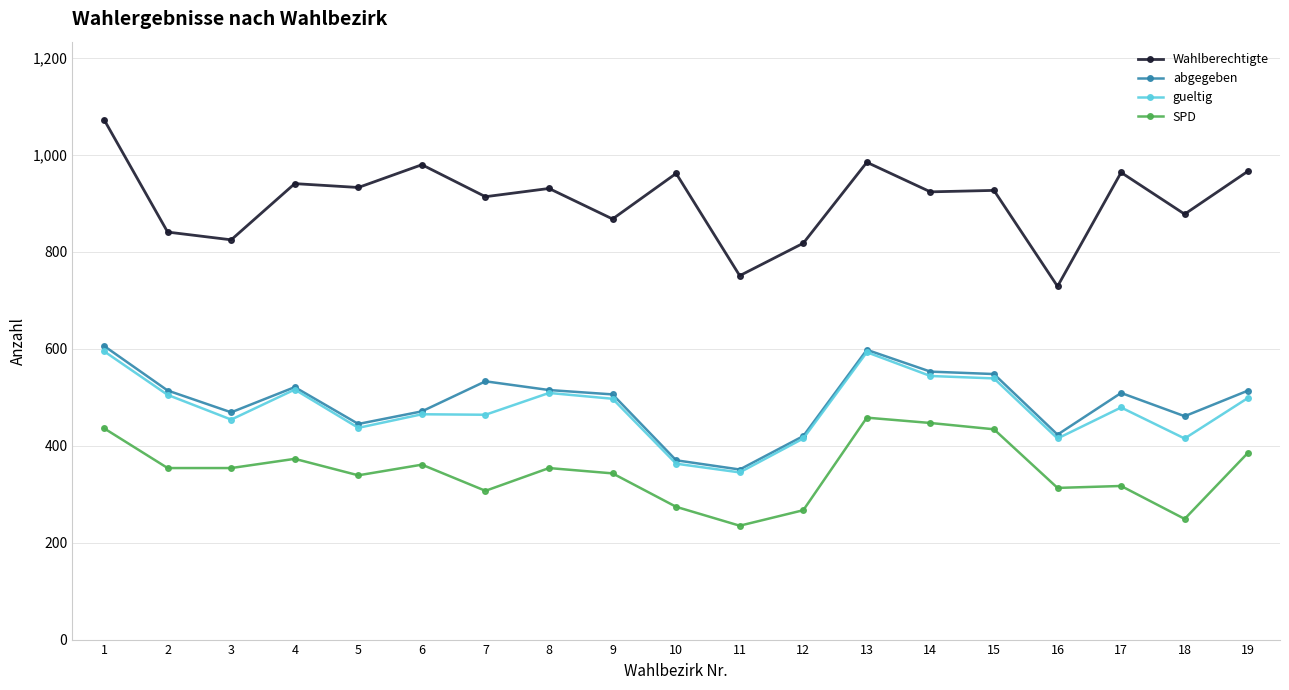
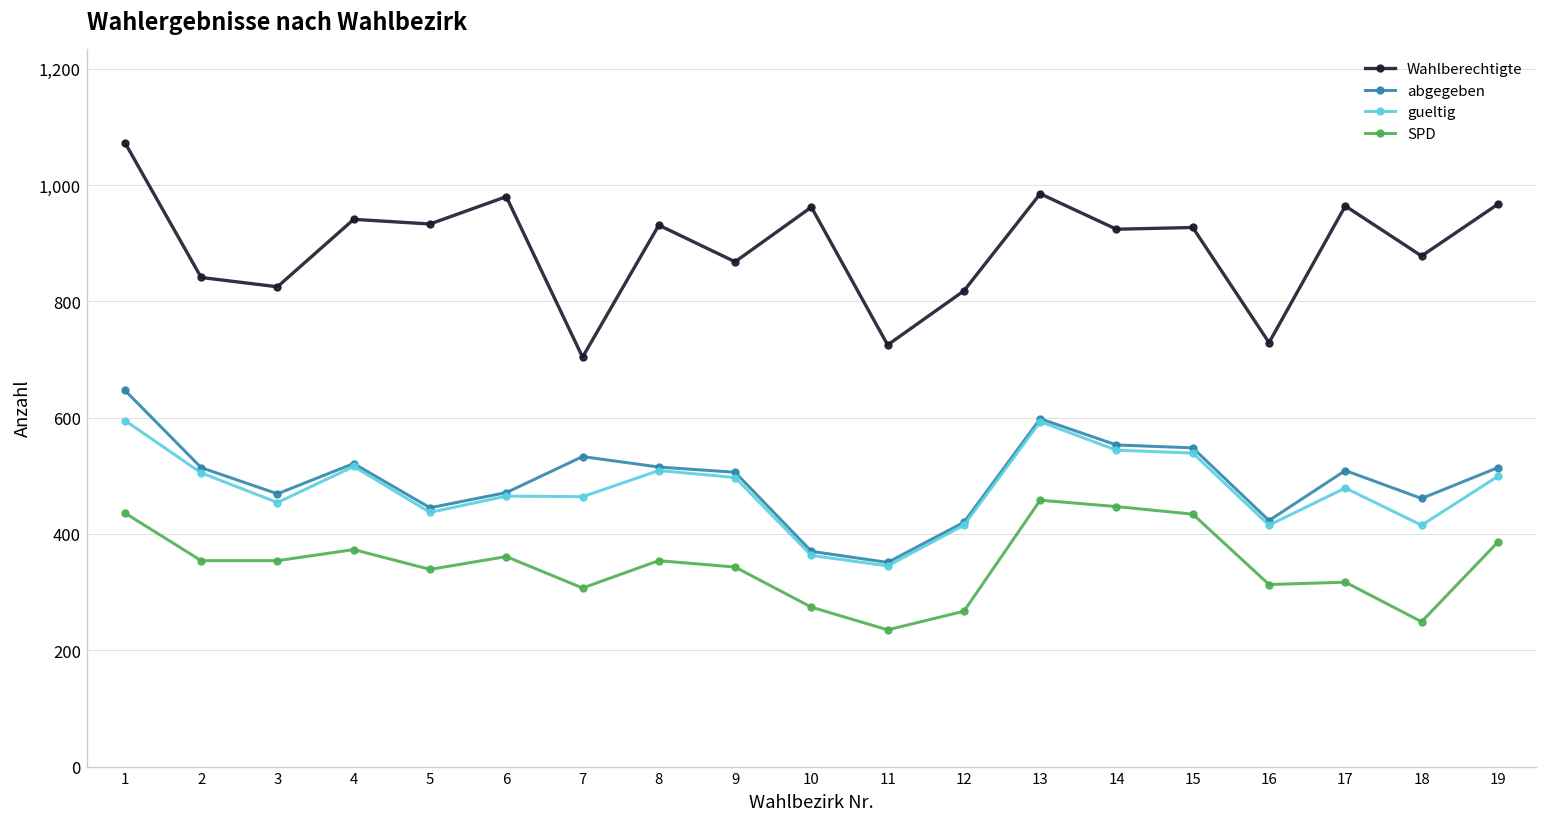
  {
    "Wahlberechtigte": {
      "1": "1,070",
      "2": "840",
      "3": "830",
      "4": "940",
      "5": "930",
      "6": "980",
-     "7": "910",
+     "7": "700",
      "8": "930",
      "9": "870",
      "10": "960",
-     "11": "750",
+     "11": "730",
      "12": "820",
      "13": "990",
      "14": "920",
      "15": "930",
      "16": "730",
      "17": "960",
      "18": "880",
      "19": "970"
    },
    "abgegeben": {
-     "1": "610",
+     "1": "650",
      "2": "510",
      "3": "470",
      "5": "450",
      "6": "470",
      "7": "530",
      "8": "520",
      "9": "510",
      "10": "370",
      "11": "350",
      "14": "550",
      "15": "550",
      "16": "420",
      "17": "510",
      "18": "460",
      "19": "510"
    },
    "gueltig": {
      "1": "600",
      "2": "510",
      "3": "450",
      "5": "440",
      "6": "470",
      "7": "460",
      "8": "510",
      "9": "500",
      "10": "360",
      "11": "350",
      "14": "540",
      "15": "540",
      "16": "420",
      "17": "480",
      "18": "420",
      "19": "500"
    },
    "SPD": {
      "1": "440",
      "2": "350",
      "3": "350",
      "4": "370",
      "5": "340",
      "6": "360",
      "7": "310",
      "8": "350",
      "9": "340",
      "10": "270",
      "11": "240",
      "12": "270",
      "13": "460",
      "14": "450",
      "15": "430",
      "16": "310",
      "17": "320",
      "18": "250",
      "19": "390"
    }
  }
